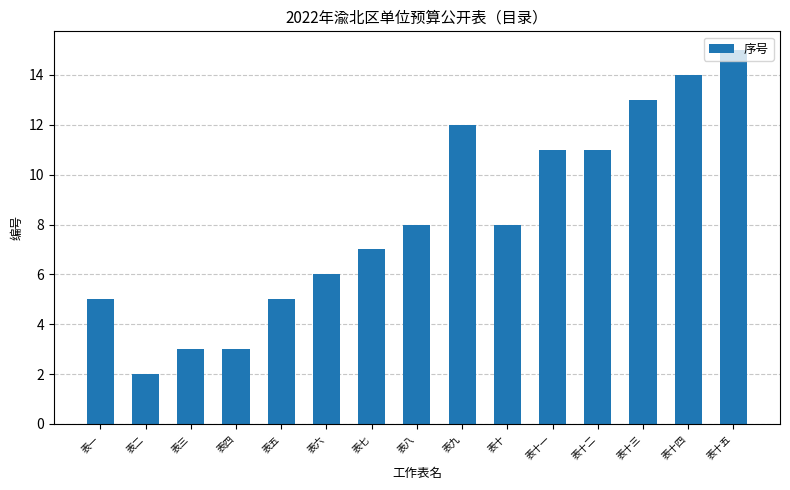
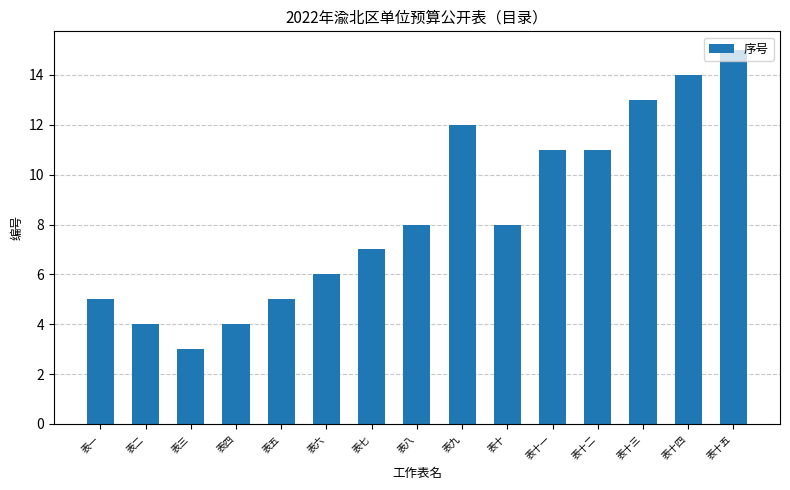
  {
    "表一": 5,
-   "表二": 2,
+   "表二": 4,
    "表三": 3,
-   "表四": 3,
+   "表四": 4,
    "表五": 5,
    "表六": 6,
    "表七": 7,
    "表八": 8,
    "表九": 12,
    "表十": 8,
    "表十一": 11,
    "表十二": 11,
    "表十三": 13,
    "表十四": 14
  }
